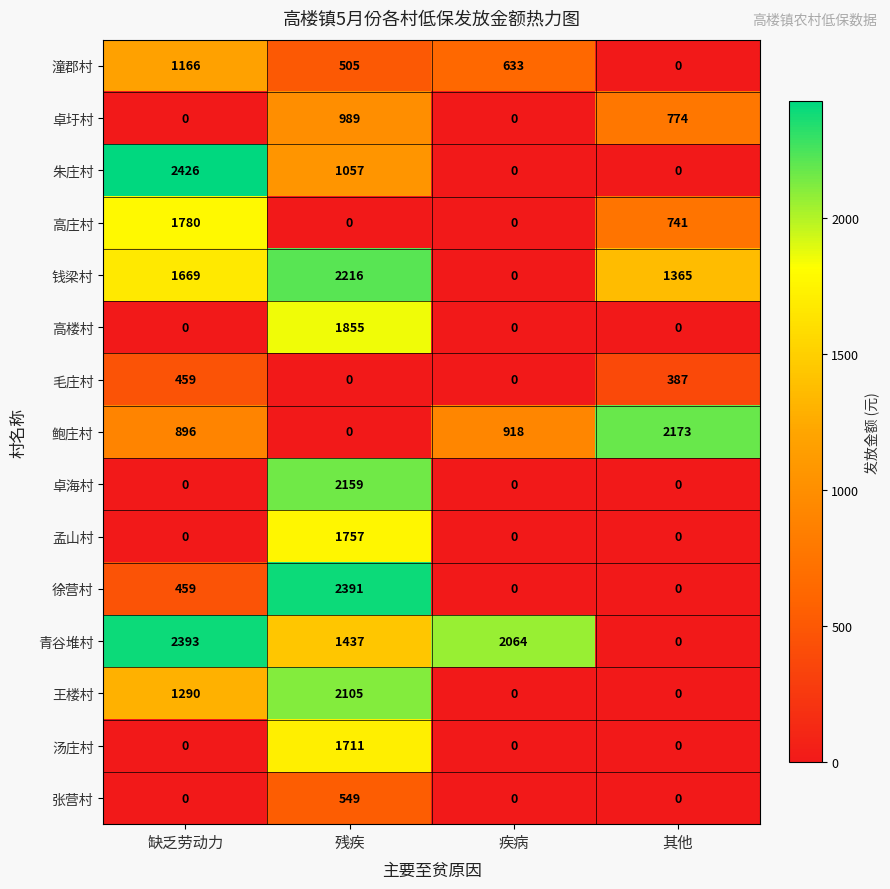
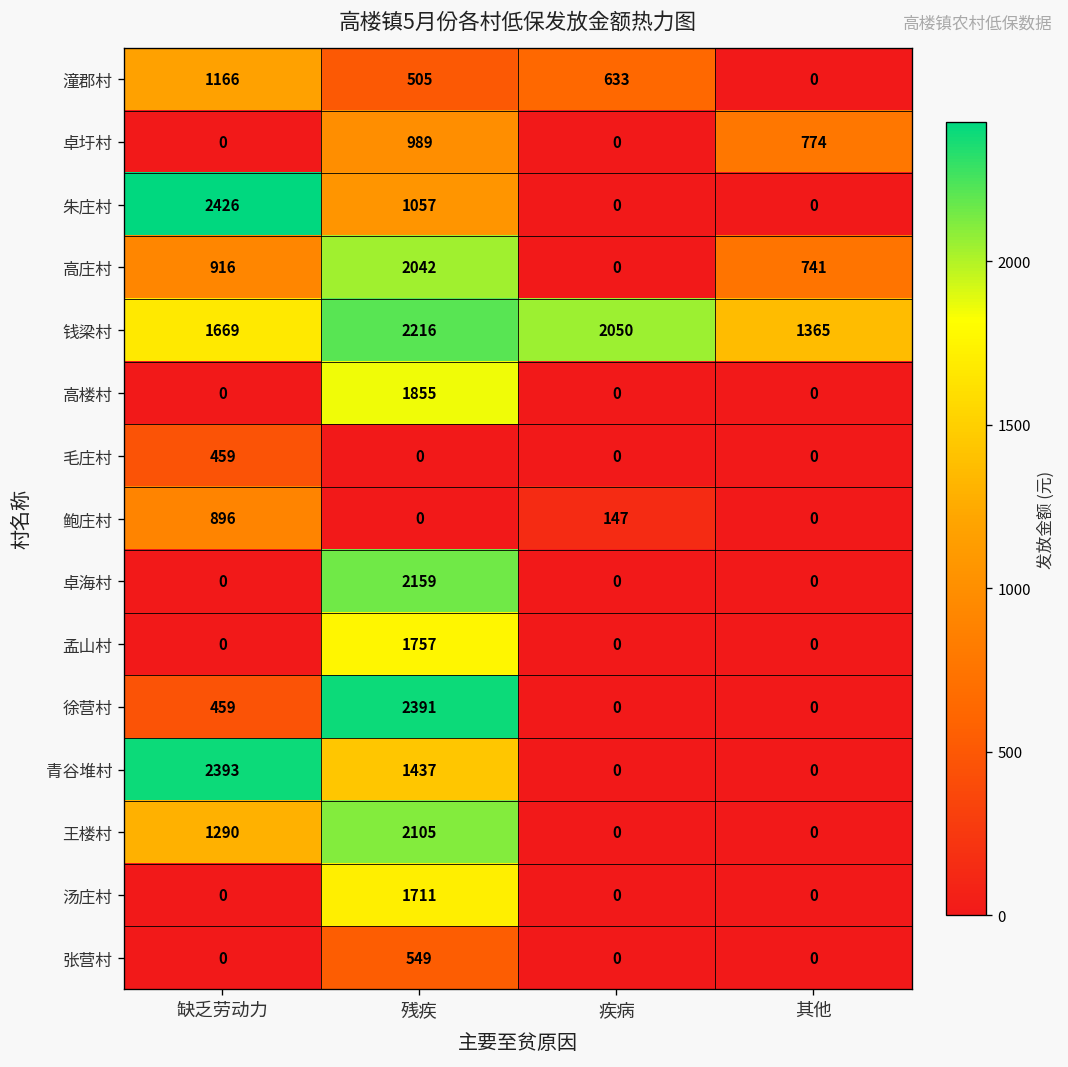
  {
    "潼郡村": {
      "缺乏劳动力": 1166,
      "残疾": 505,
      "疾病": 633,
      "其他": 0
    },
    "卓圩村": {
      "缺乏劳动力": 0,
      "残疾": 989,
      "疾病": 0,
      "其他": 774
    },
    "朱庄村": {
      "缺乏劳动力": 2426,
      "残疾": 1057,
      "疾病": 0,
      "其他": 0
    },
    "高庄村": {
-     "缺乏劳动力": 1780,
-     "残疾": 0,
+     "缺乏劳动力": 916,
+     "残疾": 2042,
      "疾病": 0,
      "其他": 741
    },
    "钱梁村": {
      "缺乏劳动力": 1669,
      "残疾": 2216,
-     "疾病": 0,
+     "疾病": 2050,
      "其他": 1365
    },
    "高楼村": {
      "缺乏劳动力": 0,
      "残疾": 1855,
      "疾病": 0,
      "其他": 0
    },
    "毛庄村": {
      "缺乏劳动力": 459,
      "残疾": 0,
      "疾病": 0,
-     "其他": 387
+     "其他": 0
    },
    "鲍庄村": {
      "缺乏劳动力": 896,
      "残疾": 0,
-     "疾病": 918,
-     "其他": 2173
+     "疾病": 147,
+     "其他": 0
    },
    "卓海村": {
      "缺乏劳动力": 0,
      "残疾": 2159,
      "疾病": 0,
      "其他": 0
    },
    "孟山村": {
      "缺乏劳动力": 0,
      "残疾": 1757,
      "疾病": 0,
      "其他": 0
    },
    "徐营村": {
      "缺乏劳动力": 459,
      "残疾": 2391,
      "疾病": 0,
      "其他": 0
    },
    "青谷堆村": {
      "缺乏劳动力": 2393,
      "残疾": 1437,
-     "疾病": 2064,
+     "疾病": 0,
      "其他": 0
    },
    "王楼村": {
      "缺乏劳动力": 1290,
      "残疾": 2105,
      "疾病": 0,
      "其他": 0
    },
    "汤庄村": {
      "缺乏劳动力": 0,
      "残疾": 1711,
      "疾病": 0,
      "其他": 0
    },
    "张营村": {
      "缺乏劳动力": 0,
      "残疾": 549,
      "疾病": 0,
      "其他": 0
    }
  }
